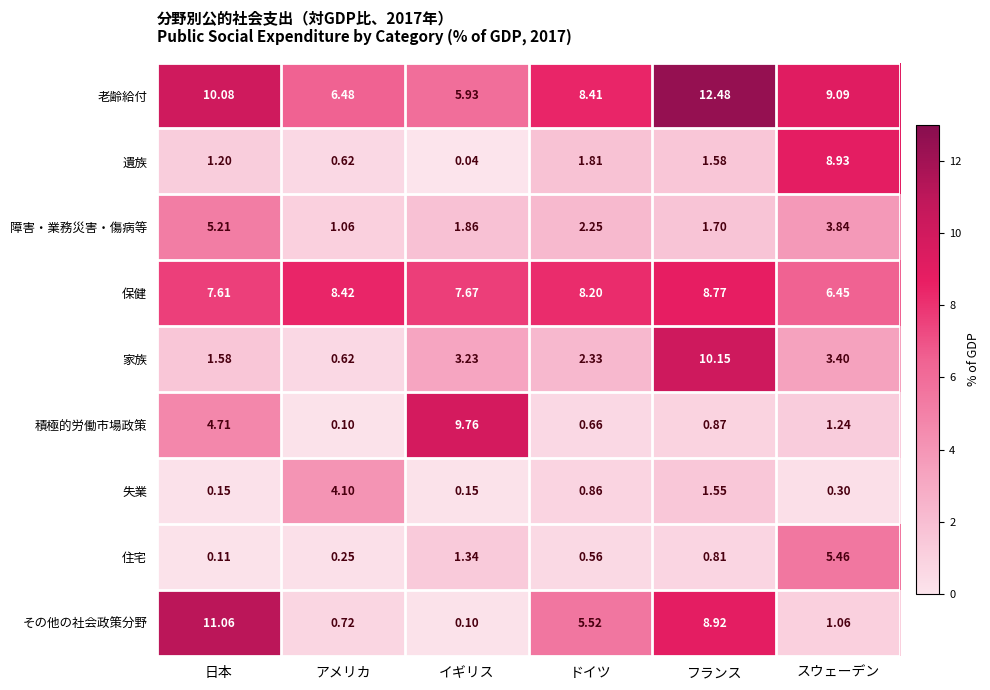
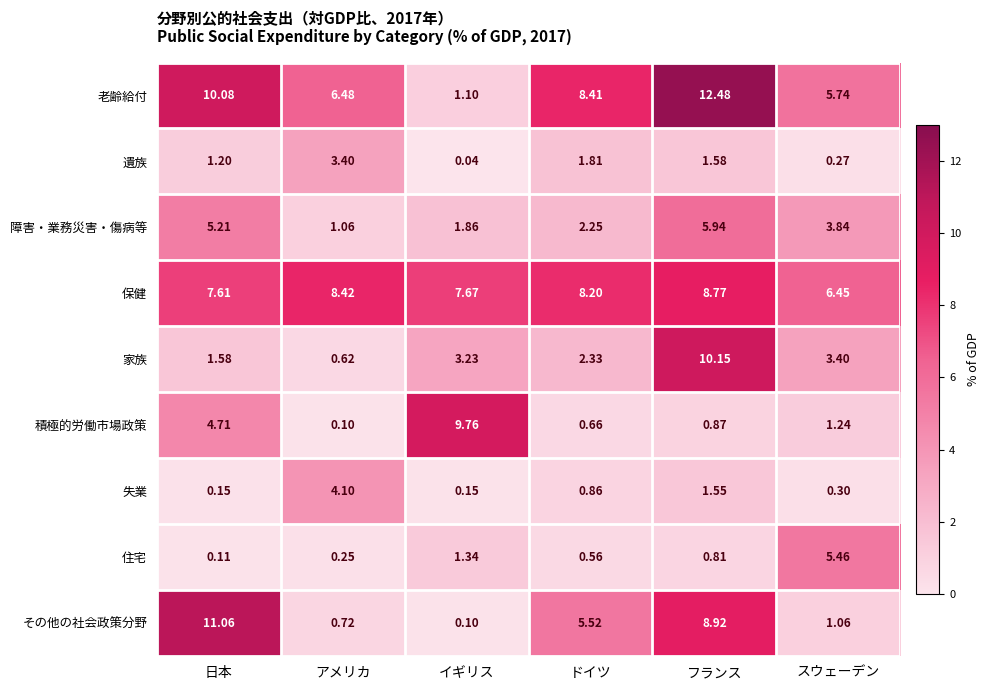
  {
    "老齢給付": {
      "日本": 10.08,
      "アメリカ": 6.48,
-     "イギリス": 5.93,
+     "イギリス": 1.10,
      "ドイツ": 8.41,
      "フランス": 12.48,
-     "スウェーデン": 9.09
+     "スウェーデン": 5.74
    },
    "遺族": {
      "日本": 1.20,
-     "アメリカ": 0.62,
+     "アメリカ": 3.40,
      "イギリス": 0.04,
      "ドイツ": 1.81,
      "フランス": 1.58,
-     "スウェーデン": 8.93
+     "スウェーデン": 0.27
    },
    "障害・業務災害・傷病等": {
      "日本": 5.21,
      "アメリカ": 1.06,
      "イギリス": 1.86,
      "ドイツ": 2.25,
-     "フランス": 1.70,
+     "フランス": 5.94,
      "スウェーデン": 3.84
    },
    "保健": {
      "日本": 7.61,
      "アメリカ": 8.42,
      "イギリス": 7.67,
      "ドイツ": 8.20,
      "フランス": 8.77,
      "スウェーデン": 6.45
    },
    "家族": {
      "日本": 1.58,
      "アメリカ": 0.62,
      "イギリス": 3.23,
      "ドイツ": 2.33,
      "フランス": 10.15,
      "スウェーデン": 3.40
    },
    "積極的労働市場政策": {
      "日本": 4.71,
      "アメリカ": 0.10,
      "イギリス": 9.76,
      "ドイツ": 0.66,
      "フランス": 0.87,
      "スウェーデン": 1.24
    },
    "失業": {
      "日本": 0.15,
      "アメリカ": 4.10,
      "イギリス": 0.15,
      "ドイツ": 0.86,
      "フランス": 1.55,
      "スウェーデン": 0.30
    },
    "住宅": {
      "日本": 0.11,
      "アメリカ": 0.25,
      "イギリス": 1.34,
      "ドイツ": 0.56,
      "フランス": 0.81,
      "スウェーデン": 5.46
    },
    "その他の社会政策分野": {
      "日本": 11.06,
      "アメリカ": 0.72,
      "イギリス": 0.10,
      "ドイツ": 5.52,
      "フランス": 8.92,
      "スウェーデン": 1.06
    }
  }
